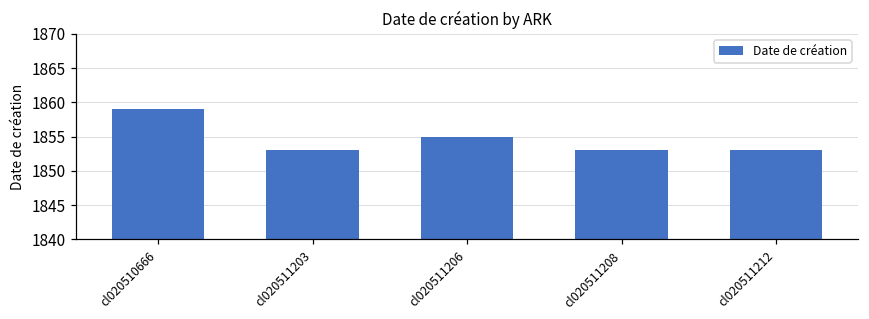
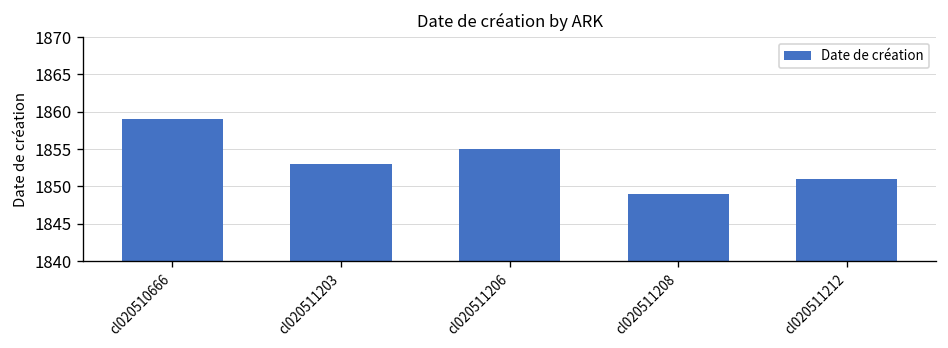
  {
    "cl020510666": 1859,
    "cl020511203": 1853,
    "cl020511206": 1855,
-   "cl020511208": 1853,
-   "cl020511212": 1853
+   "cl020511208": 1849,
+   "cl020511212": 1851
  }
